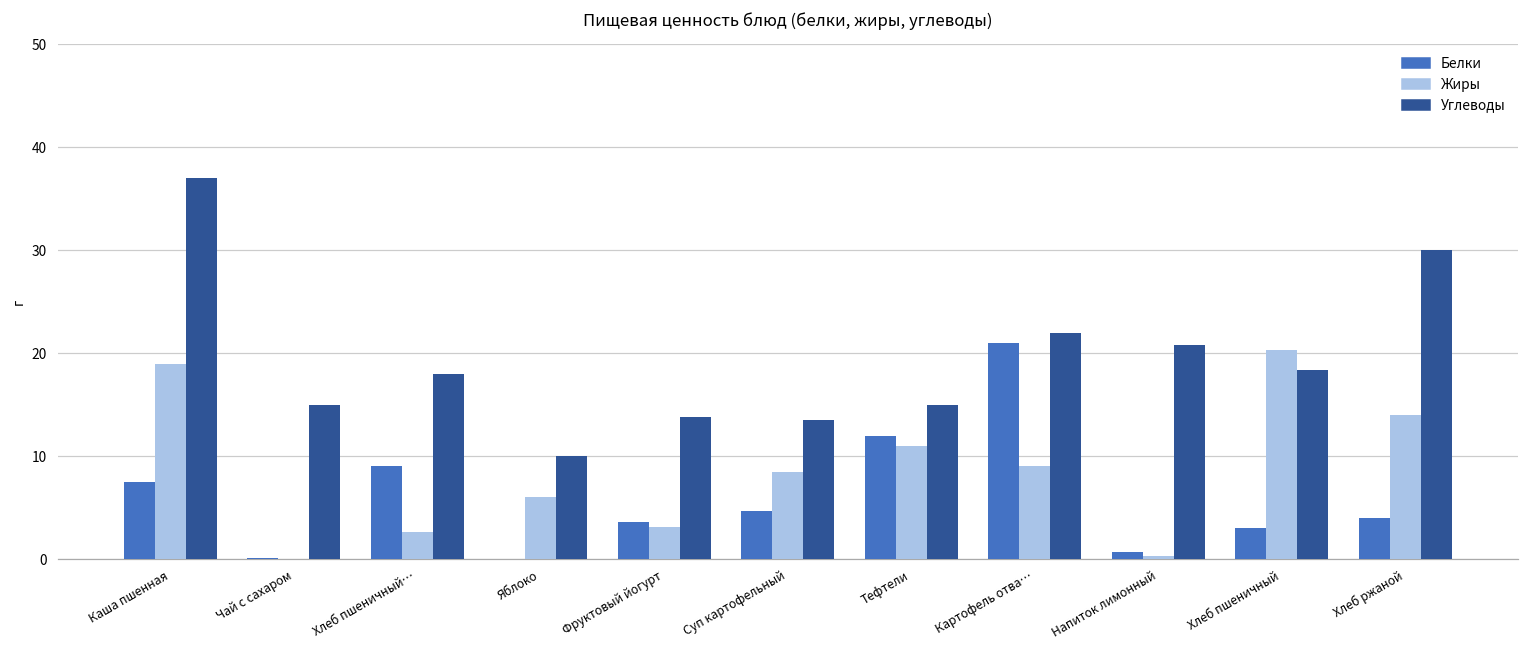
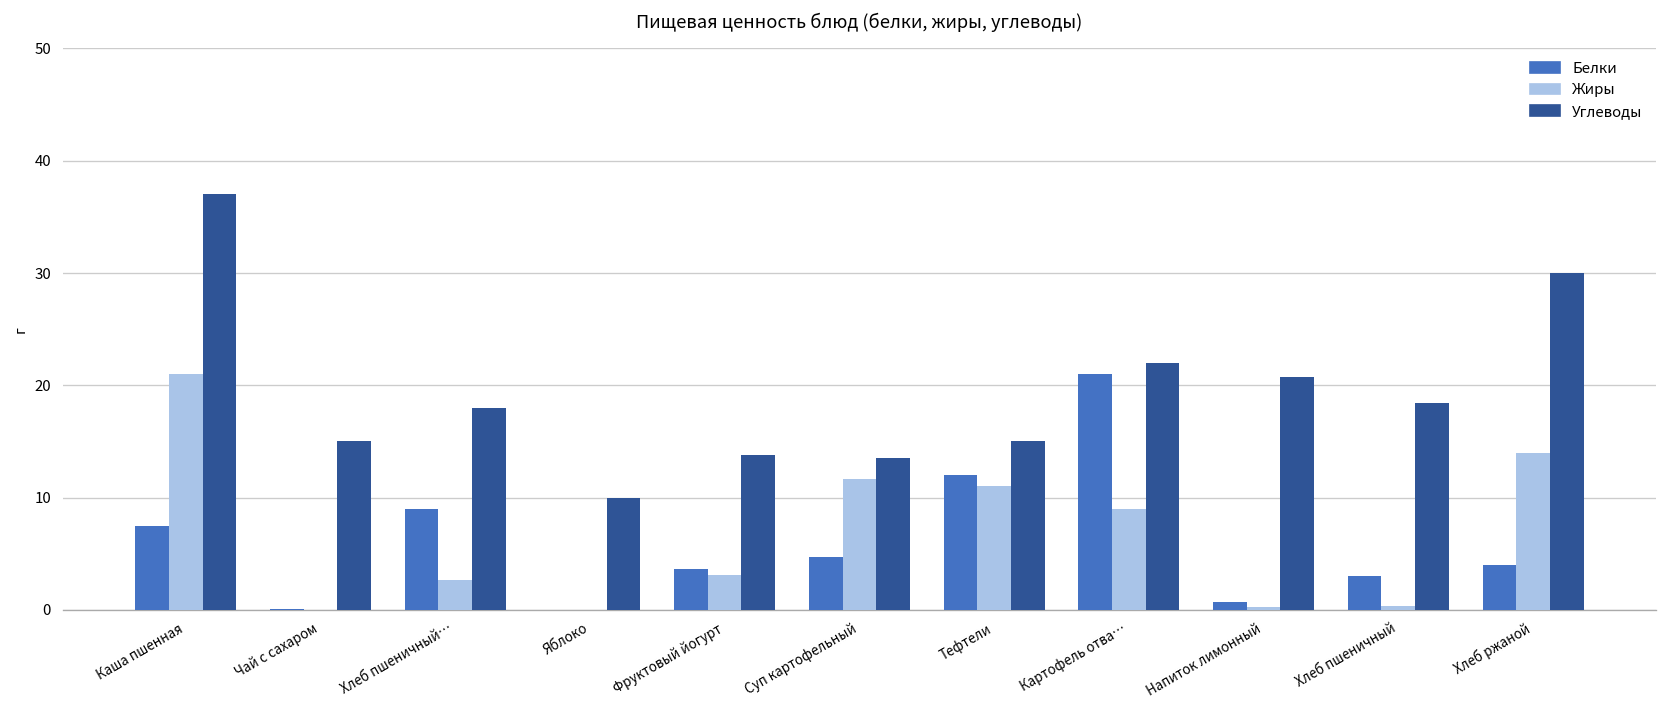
  {
    "Жиры": {
-     "Каша пшенная": 19,
+     "Каша пшенная": 21,
      "Хлеб пшеничный…": 3,
-     "Яблоко": 6,
+     "Яблоко": 0,
      "Фруктовый йогурт": 3,
-     "Суп картофельный": 9,
+     "Суп картофельный": 12,
      "Тефтели": 11,
      "Картофель отва…": 9,
      "Напиток лимонный": 0,
-     "Хлеб пшеничный": 20,
+     "Хлеб пшеничный": 0,
      "Хлеб ржаной": 14
    }
  }
